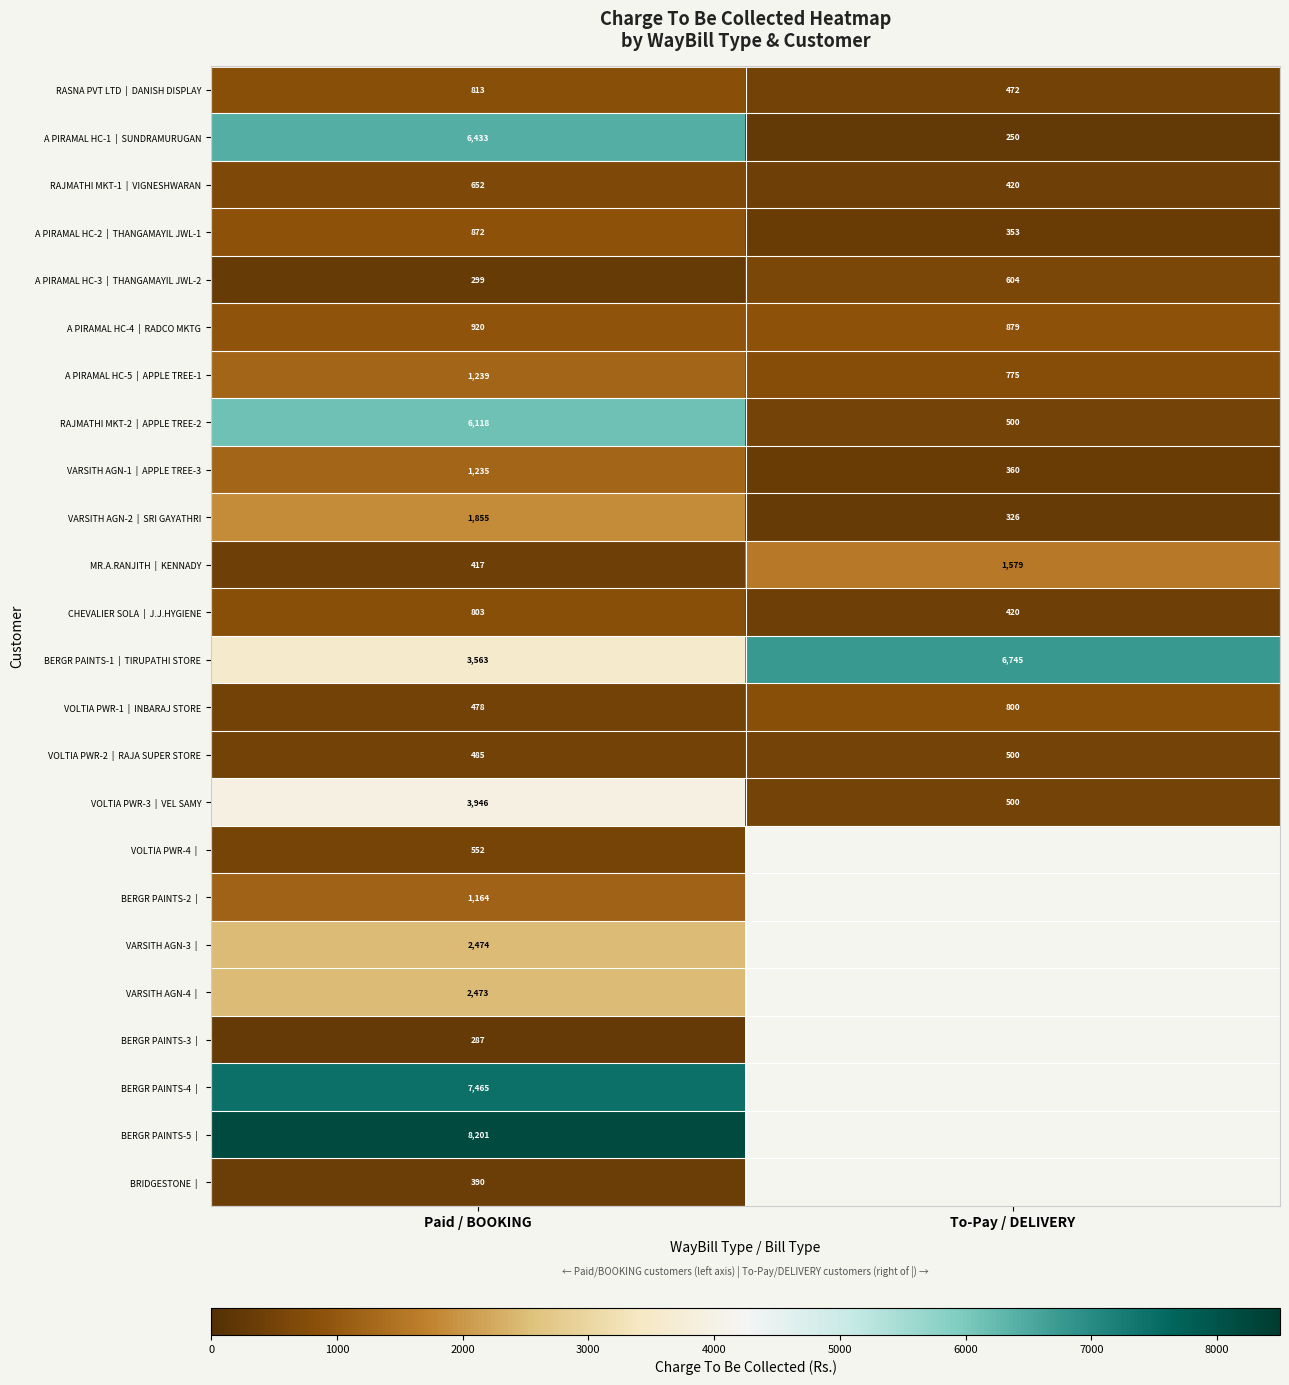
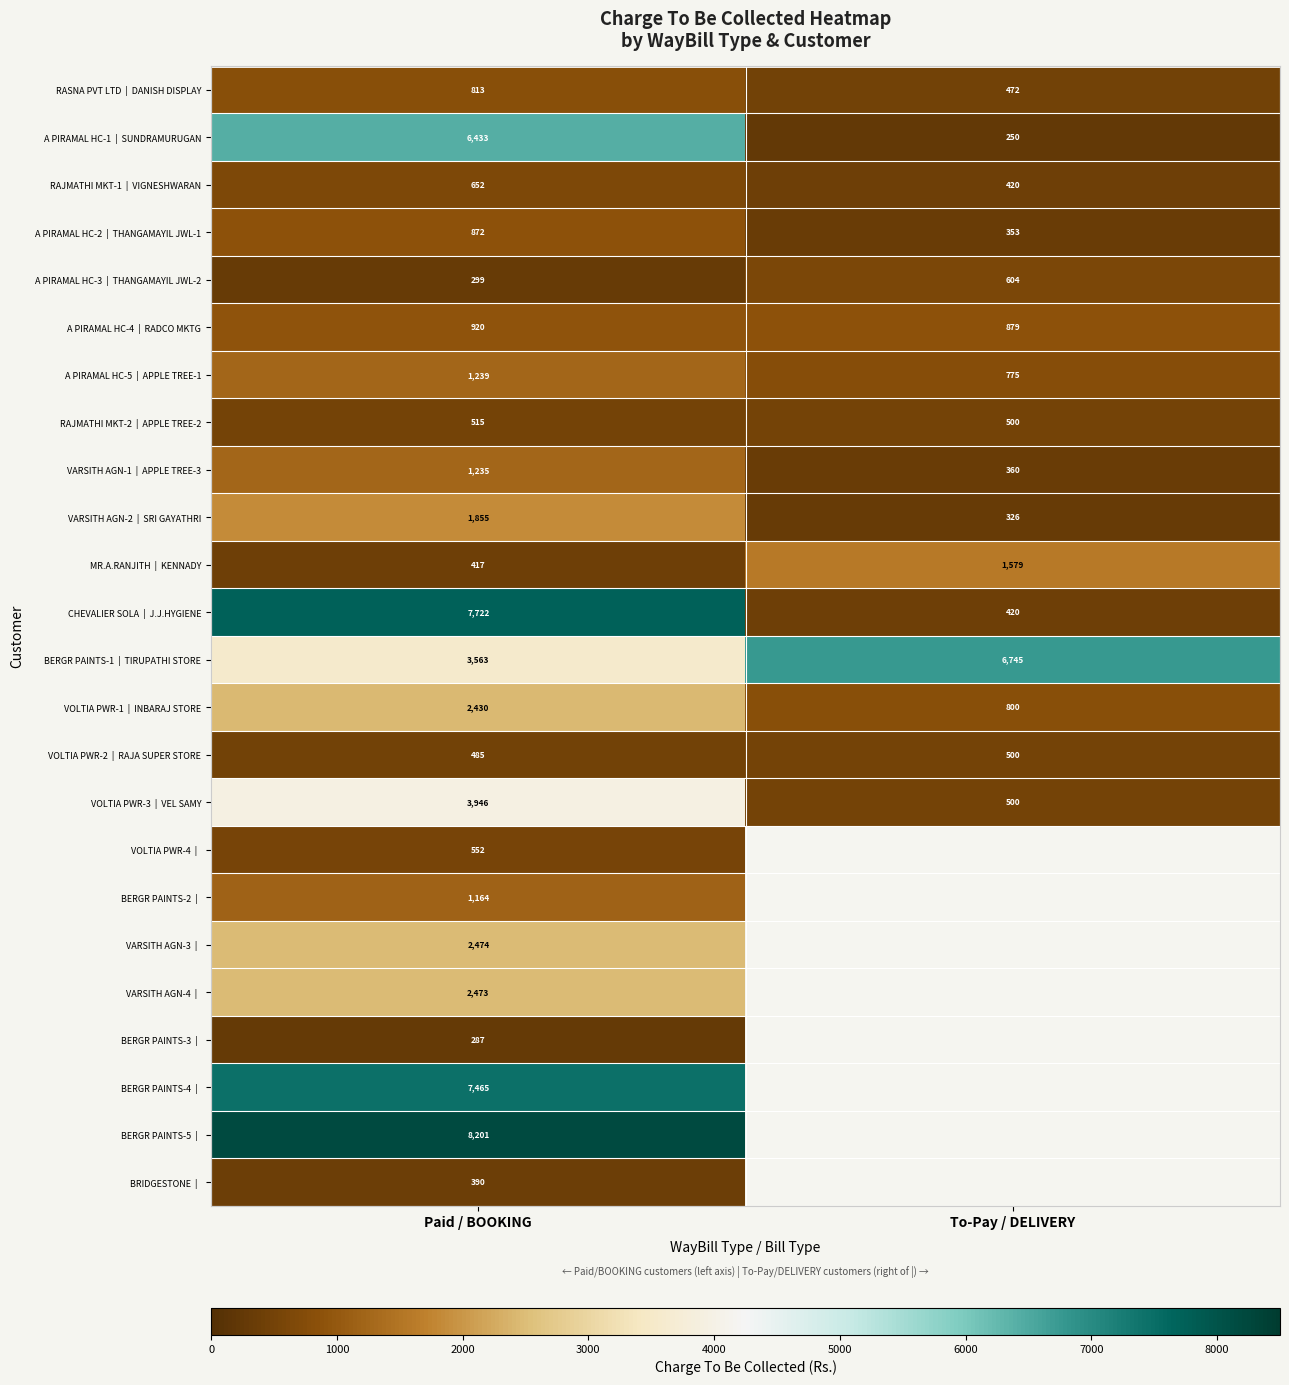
  {
    "RASNA PVT LTD | DANISH DISPLAY": {
      "Paid / BOOKING": "813",
      "To-Pay / DELIVERY": "472"
    },
    "A PIRAMAL HC-1 | SUNDRAMURUGAN": {
      "Paid / BOOKING": "6,433",
      "To-Pay / DELIVERY": "250"
    },
    "RAJMATHI MKT-1 | VIGNESHWARAN": {
      "Paid / BOOKING": "652",
      "To-Pay / DELIVERY": "420"
    },
    "A PIRAMAL HC-2 | THANGAMAYIL JWL-1": {
      "Paid / BOOKING": "872",
      "To-Pay / DELIVERY": "353"
    },
    "A PIRAMAL HC-3 | THANGAMAYIL JWL-2": {
      "Paid / BOOKING": "299",
      "To-Pay / DELIVERY": "604"
    },
    "A PIRAMAL HC-4 | RADCO MKTG": {
      "Paid / BOOKING": "920",
      "To-Pay / DELIVERY": "879"
    },
    "A PIRAMAL HC-5 | APPLE TREE-1": {
      "Paid / BOOKING": "1,239",
      "To-Pay / DELIVERY": "775"
    },
    "RAJMATHI MKT-2 | APPLE TREE-2": {
-     "Paid / BOOKING": "6,118",
+     "Paid / BOOKING": "515",
      "To-Pay / DELIVERY": "500"
    },
    "VARSITH AGN-1 | APPLE TREE-3": {
      "Paid / BOOKING": "1,235",
      "To-Pay / DELIVERY": "360"
    },
    "VARSITH AGN-2 | SRI GAYATHRI": {
      "Paid / BOOKING": "1,855",
      "To-Pay / DELIVERY": "326"
    },
    "MR.A.RANJITH | KENNADY": {
      "Paid / BOOKING": "417",
      "To-Pay / DELIVERY": "1,579"
    },
    "CHEVALIER SOLA | J.J.HYGIENE": {
-     "Paid / BOOKING": "803",
+     "Paid / BOOKING": "7,722",
      "To-Pay / DELIVERY": "420"
    },
    "BERGR PAINTS-1 | TIRUPATHI STORE": {
      "Paid / BOOKING": "3,563",
      "To-Pay / DELIVERY": "6,745"
    },
    "VOLTIA PWR-1 | INBARAJ STORE": {
-     "Paid / BOOKING": "478",
+     "Paid / BOOKING": "2,430",
      "To-Pay / DELIVERY": "800"
    },
    "VOLTIA PWR-2 | RAJA SUPER STORE": {
      "Paid / BOOKING": "485",
      "To-Pay / DELIVERY": "500"
    },
    "VOLTIA PWR-3 | VEL SAMY": {
      "Paid / BOOKING": "3,946",
      "To-Pay / DELIVERY": "500"
    },
    "VOLTIA PWR-4 |": {
      "Paid / BOOKING": "552"
    },
    "BERGR PAINTS-2 |": {
      "Paid / BOOKING": "1,164"
    },
    "VARSITH AGN-3 |": {
      "Paid / BOOKING": "2,474"
    },
    "VARSITH AGN-4 |": {
      "Paid / BOOKING": "2,473"
    },
    "BERGR PAINTS-3 |": {
      "Paid / BOOKING": "287"
    },
    "BERGR PAINTS-4 |": {
      "Paid / BOOKING": "7,465"
    },
    "BERGR PAINTS-5 |": {
      "Paid / BOOKING": "8,201"
    },
    "BRIDGESTONE |": {
      "Paid / BOOKING": "390"
    }
  }
